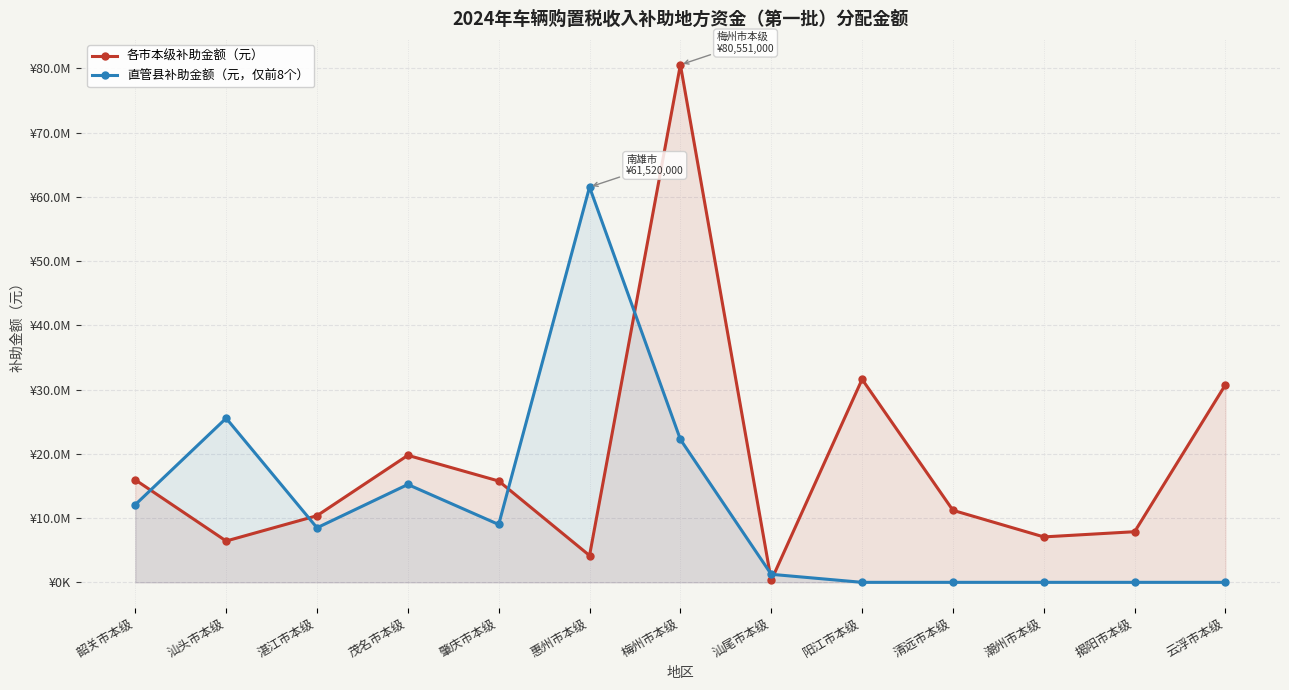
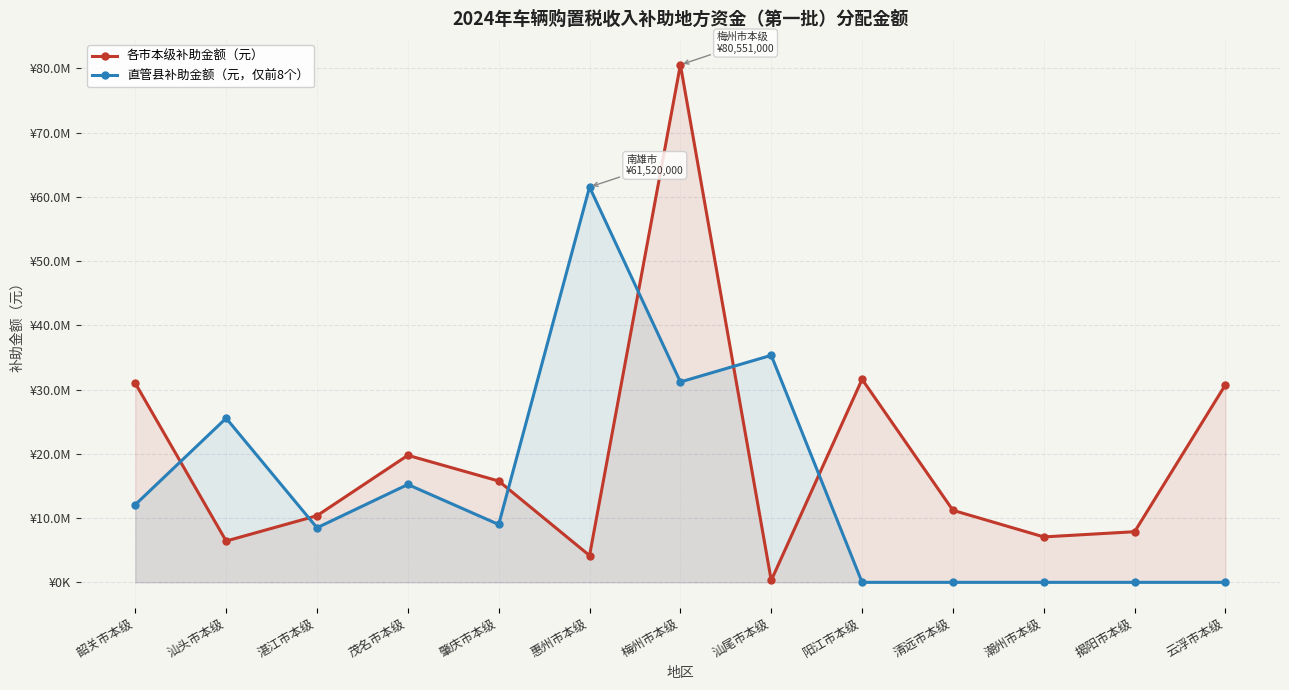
  {
    "各市本级补助金额（元）": {
-     "韶关市本级": "¥16000000",
+     "韶关市本级": "¥31000000",
      "汕头市本级": "¥6000000",
      "湛江市本级": "¥10000000",
      "茂名市本级": "¥20000000",
      "肇庆市本级": "¥16000000",
      "惠州市本级": "¥4000000",
      "汕尾市本级": "¥0",
      "阳江市本级": "¥32000000",
      "清远市本级": "¥11000000",
      "潮州市本级": "¥7000000",
      "揭阳市本级": "¥8000000",
      "云浮市本级": "¥31000000"
    },
    "直管县补助金额（元，仅前8个）": {
      "韶关市本级": "¥12000000",
      "汕头市本级": "¥26000000",
      "湛江市本级": "¥8000000",
      "茂名市本级": "¥15000000",
      "肇庆市本级": "¥9000000",
-     "梅州市本级": "¥22000000",
-     "汕尾市本级": "¥1000000",
+     "梅州市本级": "¥31000000",
+     "汕尾市本级": "¥35000000",
      "阳江市本级": "¥0",
      "清远市本级": "¥0",
      "潮州市本级": "¥0",
      "揭阳市本级": "¥0",
      "云浮市本级": "¥0"
    }
  }
